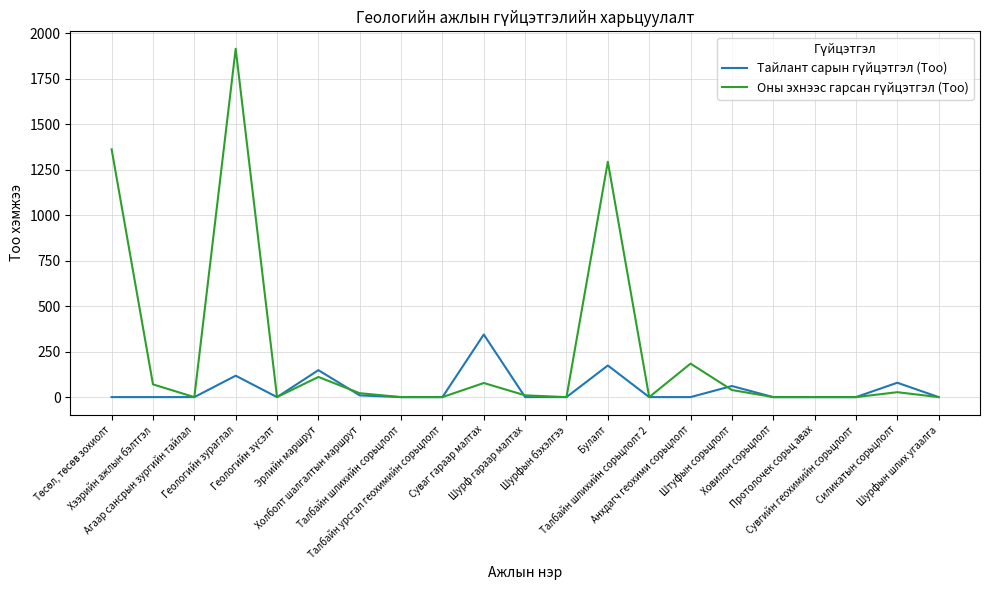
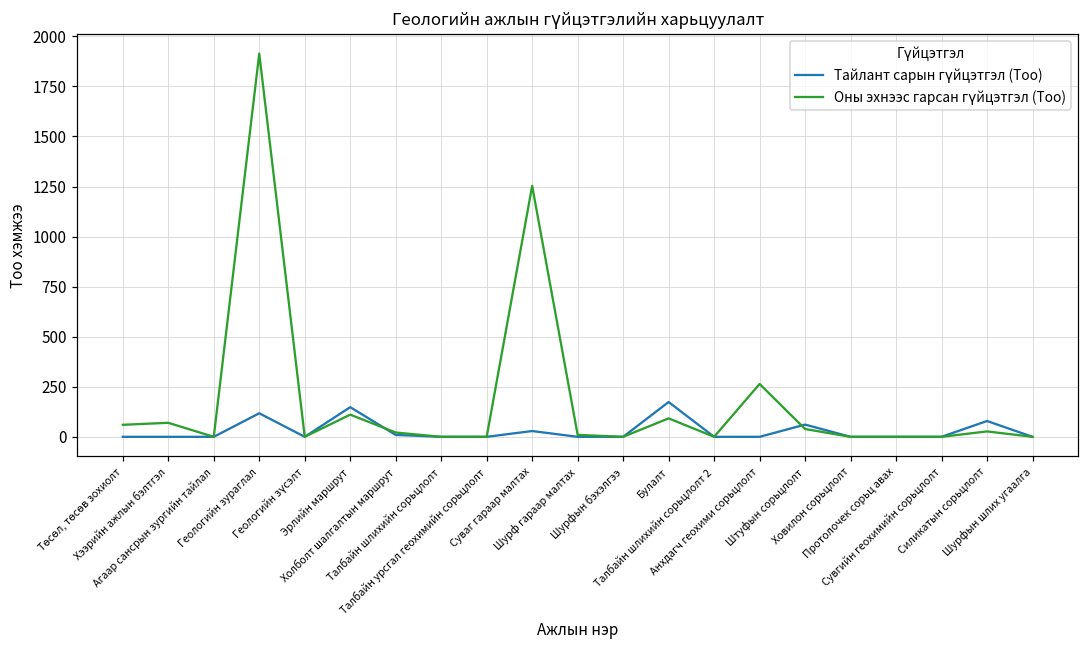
  {
    "Тайлант сарын гүйцэтгэл (Тоо)": {
      "Төсөл, төсөв зохиолт": 0,
      "Хээрийн ажлын бэлтгэл": 0,
      "Геологийн зураглал": 120,
      "Эрлийн маршрут": 150,
-     "Суваг гараар малтах": 340,
+     "Суваг гараар малтах": 30,
      "Булалт": 170,
      "Анхдагч геохими сорьцлолт": 0,
      "Штуфын сорьцлолт": 60,
      "Силикатын сорьцлолт": 80
    },
    "Оны эхнээс гарсан гүйцэтгэл (Тоо)": {
-     "Төсөл, төсөв зохиолт": 1360,
+     "Төсөл, төсөв зохиолт": 60,
      "Хээрийн ажлын бэлтгэл": 70,
      "Геологийн зураглал": 1910,
      "Эрлийн маршрут": 110,
-     "Суваг гараар малтах": 80,
-     "Булалт": 1290,
-     "Анхдагч геохими сорьцлолт": 180,
+     "Суваг гараар малтах": 1250,
+     "Булалт": 90,
+     "Анхдагч геохими сорьцлолт": 260,
      "Штуфын сорьцлолт": 40,
      "Силикатын сорьцлолт": 30
    }
  }
